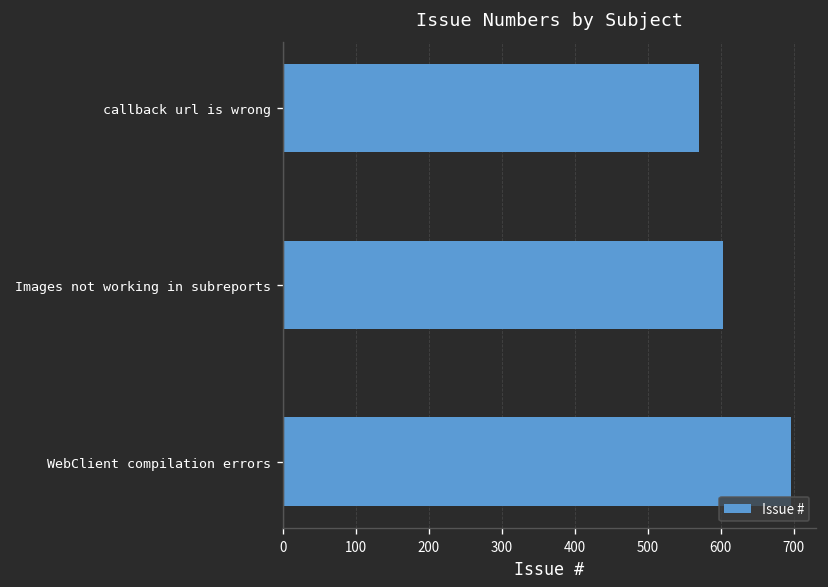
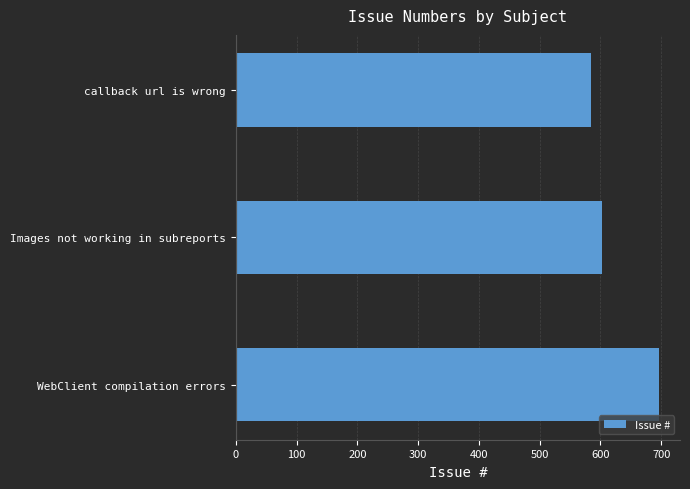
  {
-   "callback url is wrong": 570,
+   "callback url is wrong": 590,
    "Images not working in subreports": 600,
    "WebClient compilation errors": 700
  }
